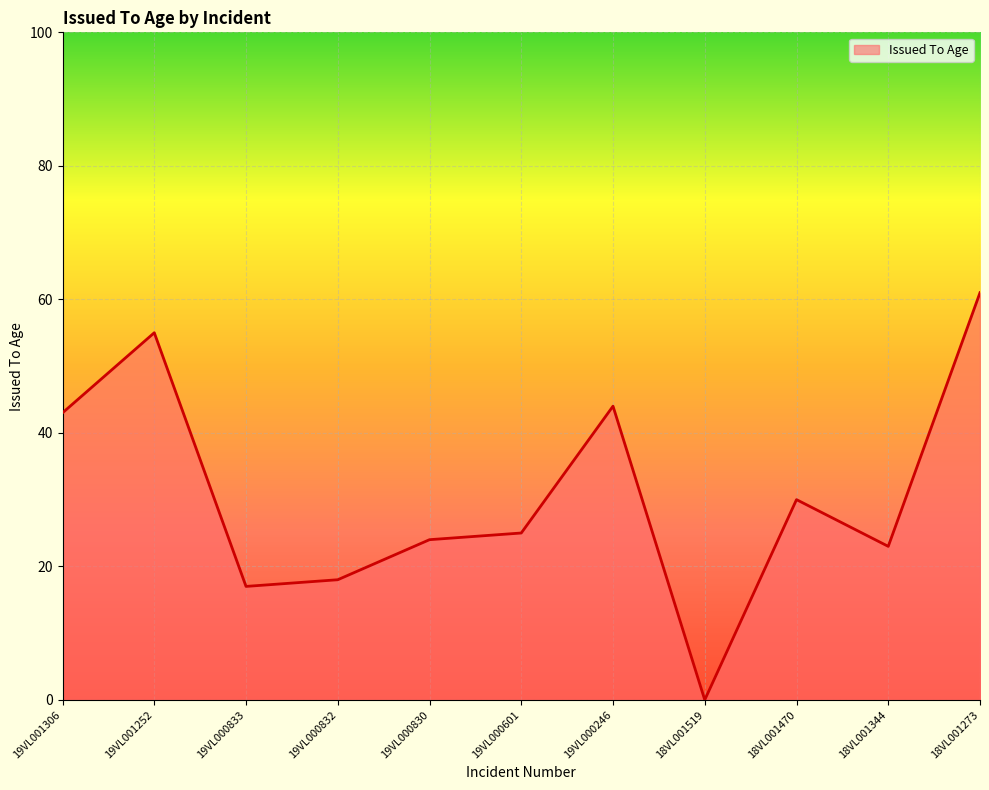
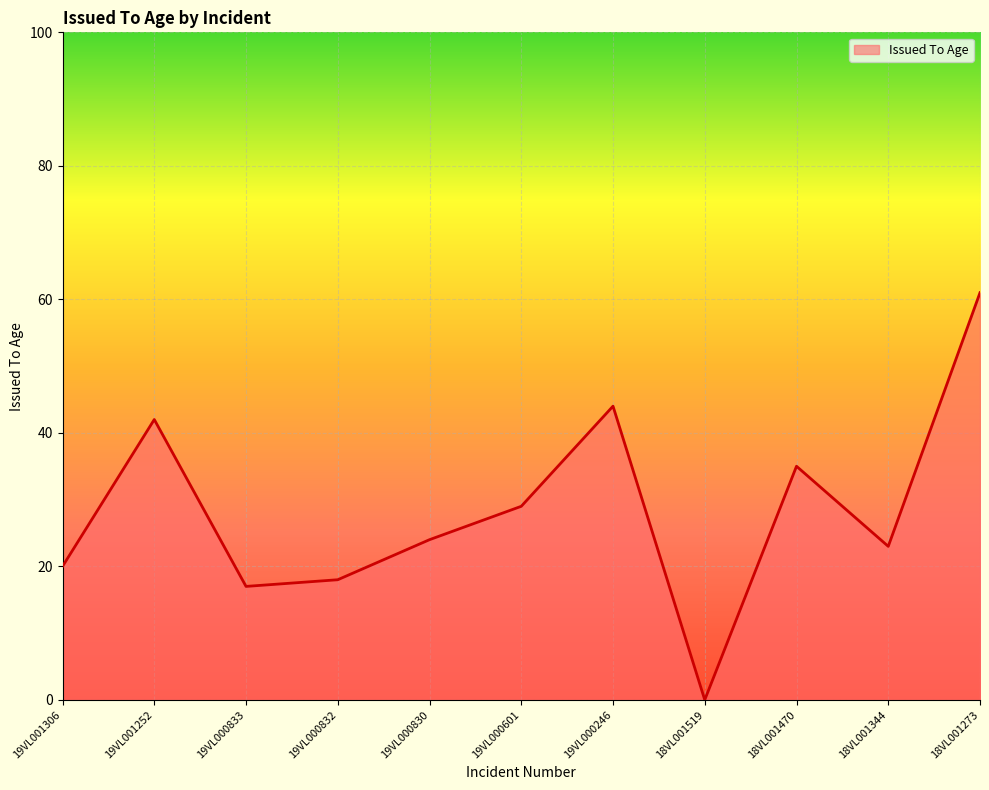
  {
-   "19VL001306": 43,
-   "19VL001252": 55,
+   "19VL001306": 20,
+   "19VL001252": 42,
    "19VL000833": 17,
    "19VL000832": 18,
    "19VL000830": 24,
-   "19VL000601": 25,
+   "19VL000601": 29,
    "19VL000246": 44,
    "18VL001519": 0,
-   "18VL001470": 30,
+   "18VL001470": 35,
    "18VL001344": 23,
    "18VL001273": 61
  }
